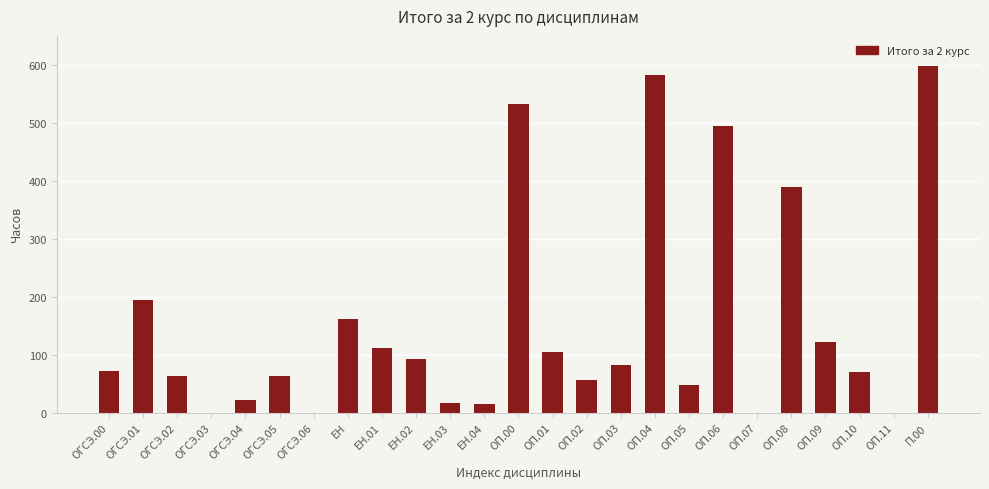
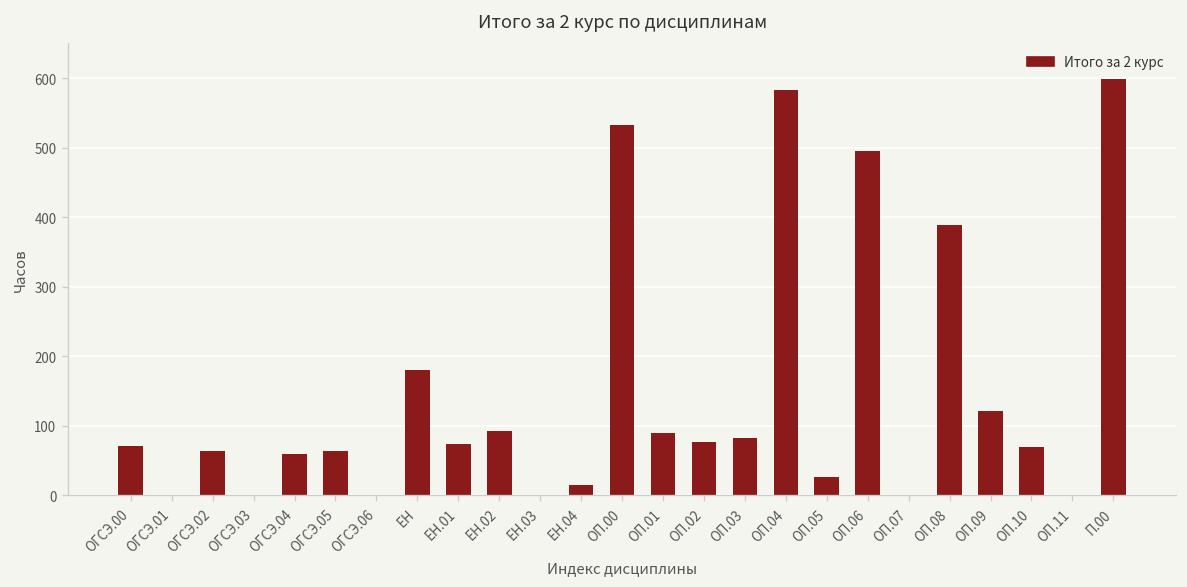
  {
    "ОГСЭ.00": 70,
-   "ОГСЭ.01": 190,
+   "ОГСЭ.01": 0,
    "ОГСЭ.02": 60,
    "ОГСЭ.03": 0,
-   "ОГСЭ.04": 20,
+   "ОГСЭ.04": 60,
    "ОГСЭ.05": 60,
    "ОГСЭ.06": 0,
-   "ЕН": 160,
-   "ЕН.01": 110,
+   "ЕН": 180,
+   "ЕН.01": 70,
    "ЕН.02": 90,
-   "ЕН.03": 20,
+   "ЕН.03": 0,
    "ЕН.04": 20,
    "ОП.00": 530,
-   "ОП.01": 100,
-   "ОП.02": 60,
+   "ОП.01": 90,
+   "ОП.02": 80,
    "ОП.03": 80,
    "ОП.04": 580,
-   "ОП.05": 50,
+   "ОП.05": 30,
    "ОП.06": 500,
    "ОП.07": 0,
    "ОП.08": 390,
    "ОП.09": 120,
    "ОП.10": 70,
    "ОП.11": 0,
    "П.00": 600
  }
